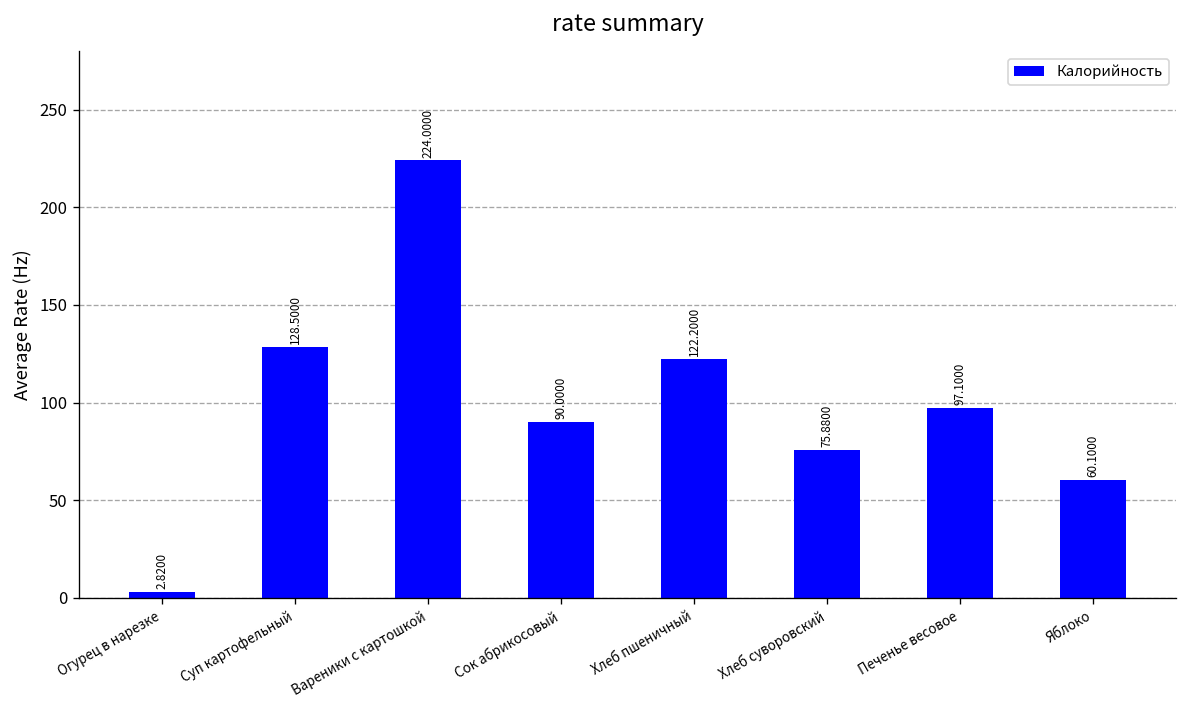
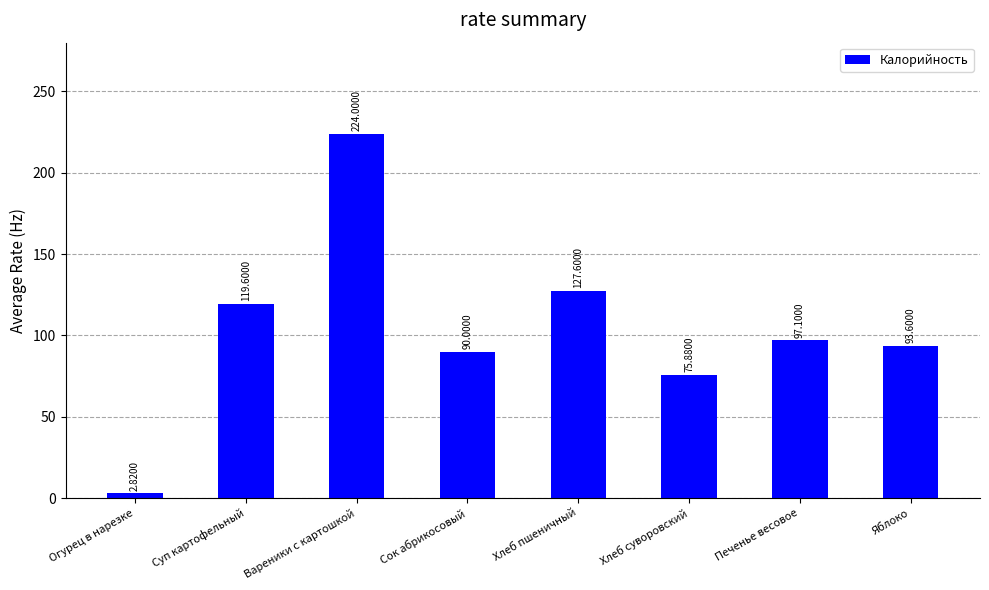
  {
    "Огурец в нарезке": 2.8200,
-   "Суп картофельный": 128.5000,
+   "Суп картофельный": 119.6000,
    "Вареники с картошкой": 224.0000,
    "Сок абрикосовый": 90.0000,
-   "Хлеб пшеничный": 122.2000,
+   "Хлеб пшеничный": 127.6000,
    "Хлеб суворовский": 75.8800,
    "Печенье весовое": 97.1000,
-   "Яблоко": 60.1000
+   "Яблоко": 93.6000
  }
